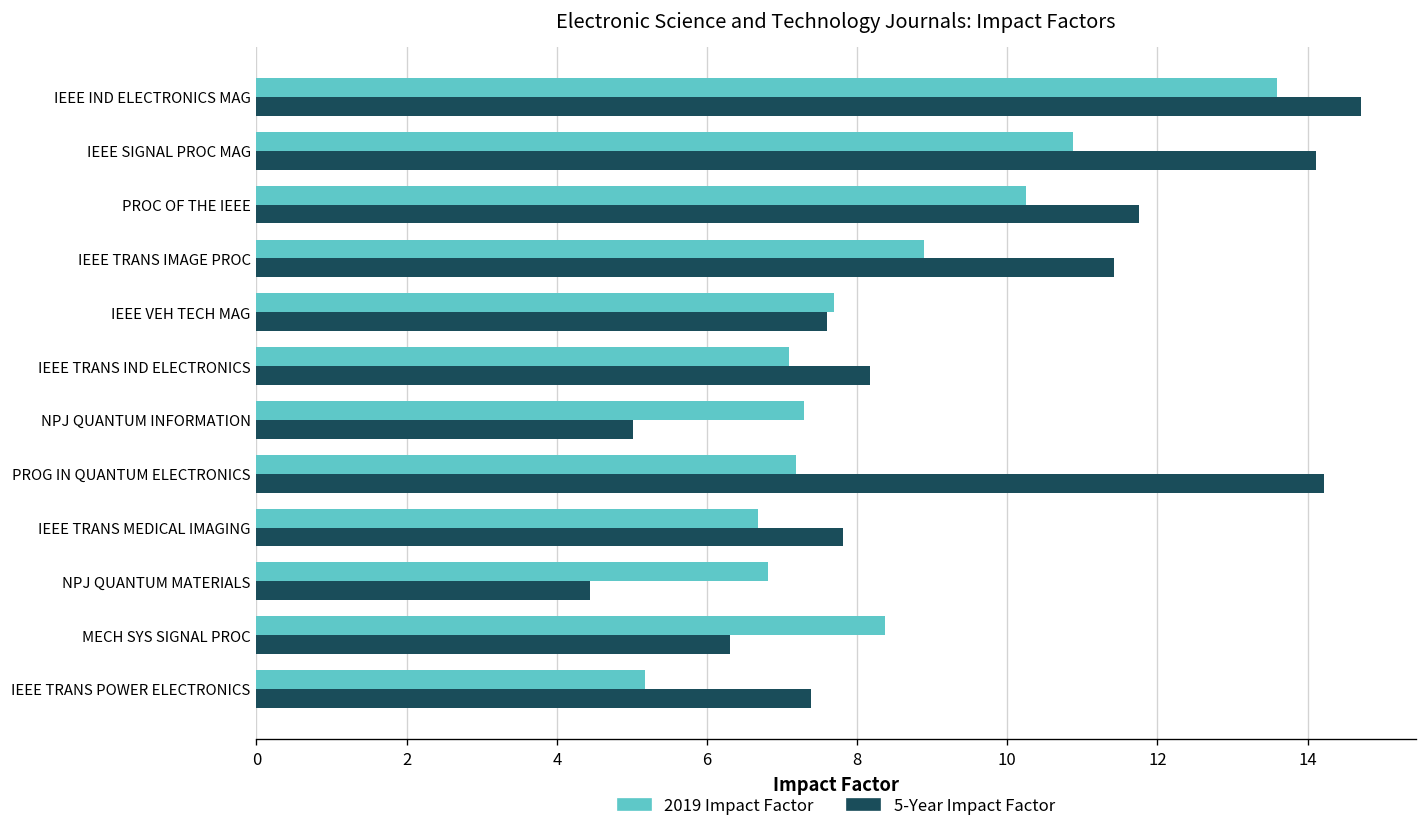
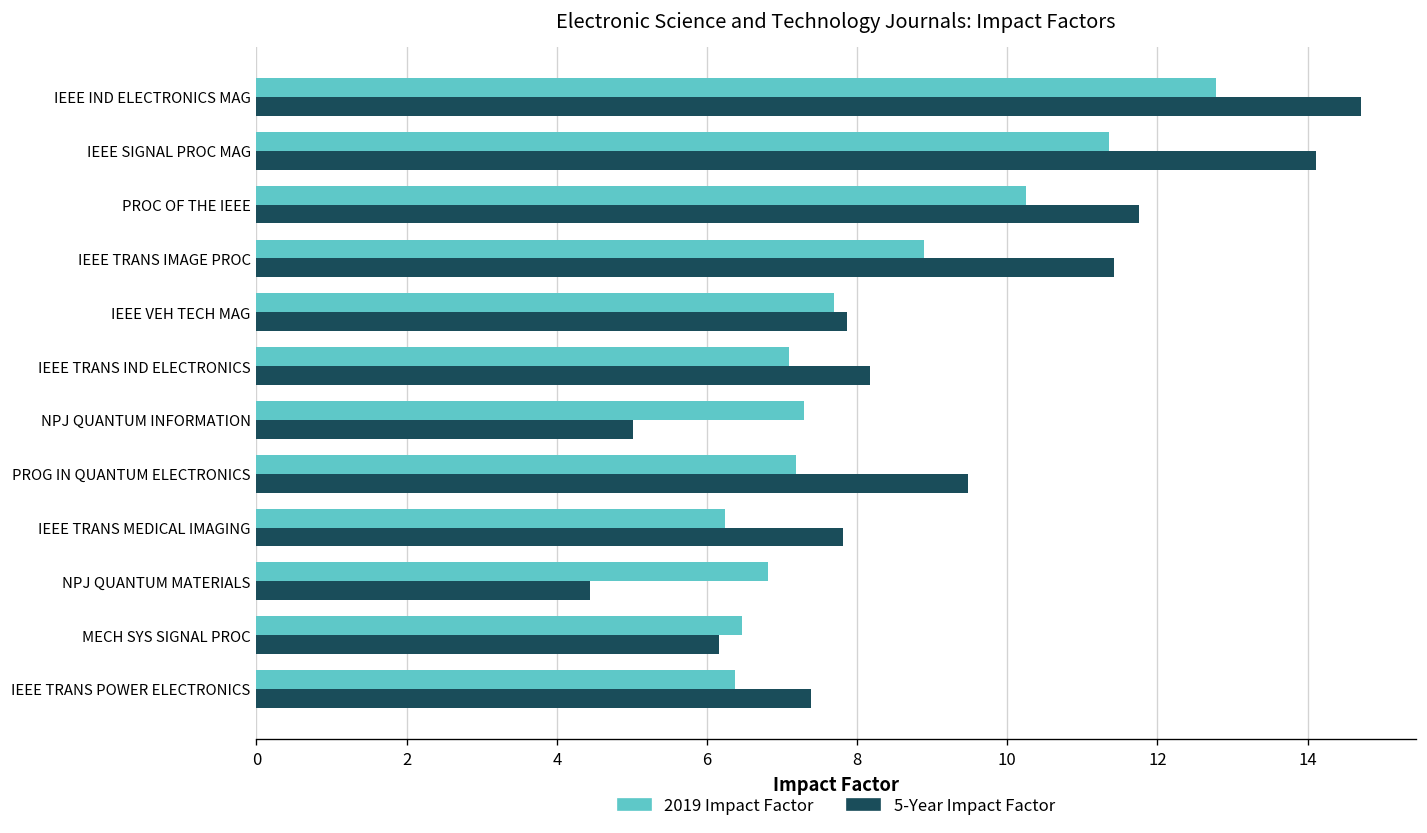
  {
    "2019 Impact Factor": {
-     "IEEE IND ELECTRONICS MAG": 13.6,
-     "IEEE SIGNAL PROC MAG": 10.9,
+     "IEEE IND ELECTRONICS MAG": 12.8,
+     "IEEE SIGNAL PROC MAG": 11.4,
      "PROC OF THE IEEE": 10.3,
      "IEEE TRANS IMAGE PROC": 8.9,
      "IEEE VEH TECH MAG": 7.7,
      "IEEE TRANS IND ELECTRONICS": 7.1,
      "NPJ QUANTUM INFORMATION": 7.3,
      "PROG IN QUANTUM ELECTRONICS": 7.2,
-     "IEEE TRANS MEDICAL IMAGING": 6.7,
+     "IEEE TRANS MEDICAL IMAGING": 6.2,
      "NPJ QUANTUM MATERIALS": 6.8,
-     "MECH SYS SIGNAL PROC": 8.4,
-     "IEEE TRANS POWER ELECTRONICS": 5.2
+     "MECH SYS SIGNAL PROC": 6.5,
+     "IEEE TRANS POWER ELECTRONICS": 6.4
    },
    "5-Year Impact Factor": {
      "IEEE IND ELECTRONICS MAG": 14.7,
      "IEEE SIGNAL PROC MAG": 14.1,
      "PROC OF THE IEEE": 11.8,
      "IEEE TRANS IMAGE PROC": 11.4,
-     "IEEE VEH TECH MAG": 7.6,
+     "IEEE VEH TECH MAG": 7.9,
      "IEEE TRANS IND ELECTRONICS": 8.2,
      "NPJ QUANTUM INFORMATION": 5.0,
-     "PROG IN QUANTUM ELECTRONICS": 14.2,
+     "PROG IN QUANTUM ELECTRONICS": 9.5,
      "IEEE TRANS MEDICAL IMAGING": 7.8,
      "NPJ QUANTUM MATERIALS": 4.4,
-     "MECH SYS SIGNAL PROC": 6.3,
+     "MECH SYS SIGNAL PROC": 6.2,
      "IEEE TRANS POWER ELECTRONICS": 7.4
    }
  }
